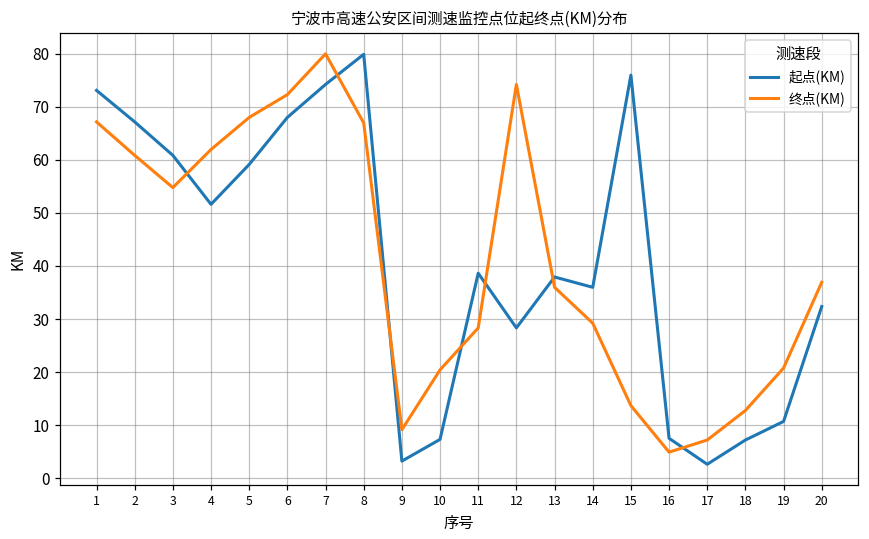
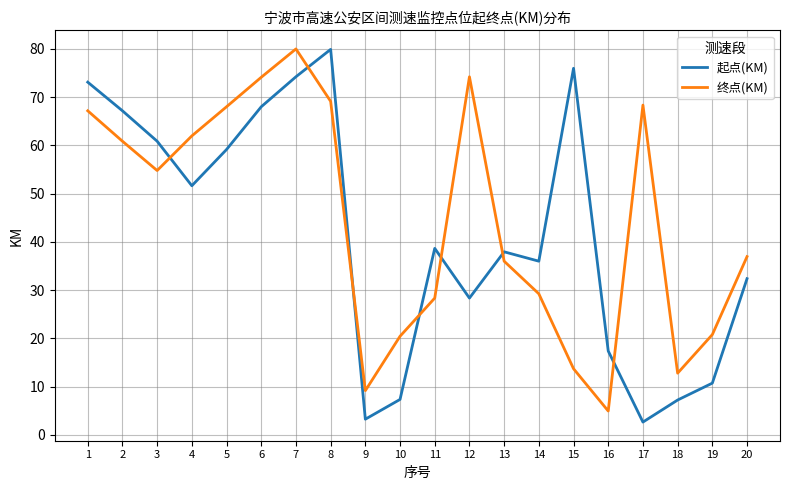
  {
    "起点(KM)": {
      "1": 73,
      "2": 67,
      "3": 61,
      "4": 52,
      "5": 59,
      "6": 68,
      "7": 74,
      "8": 80,
      "9": 3,
      "10": 7,
      "11": 39,
      "12": 28,
      "13": 38,
      "14": 36,
      "15": 76,
-     "16": 8,
+     "16": 17,
      "17": 3,
      "18": 7,
      "19": 11,
      "20": 32
    },
    "终点(KM)": {
      "1": 67,
      "2": 61,
      "3": 55,
      "4": 62,
      "5": 68,
-     "6": 72,
+     "6": 74,
      "7": 80,
-     "8": 67,
+     "8": 69,
      "9": 9,
      "10": 20,
      "11": 28,
      "12": 74,
      "13": 36,
      "14": 29,
      "15": 14,
      "16": 5,
-     "17": 7,
+     "17": 68,
      "18": 13,
      "19": 21,
      "20": 37
    }
  }
